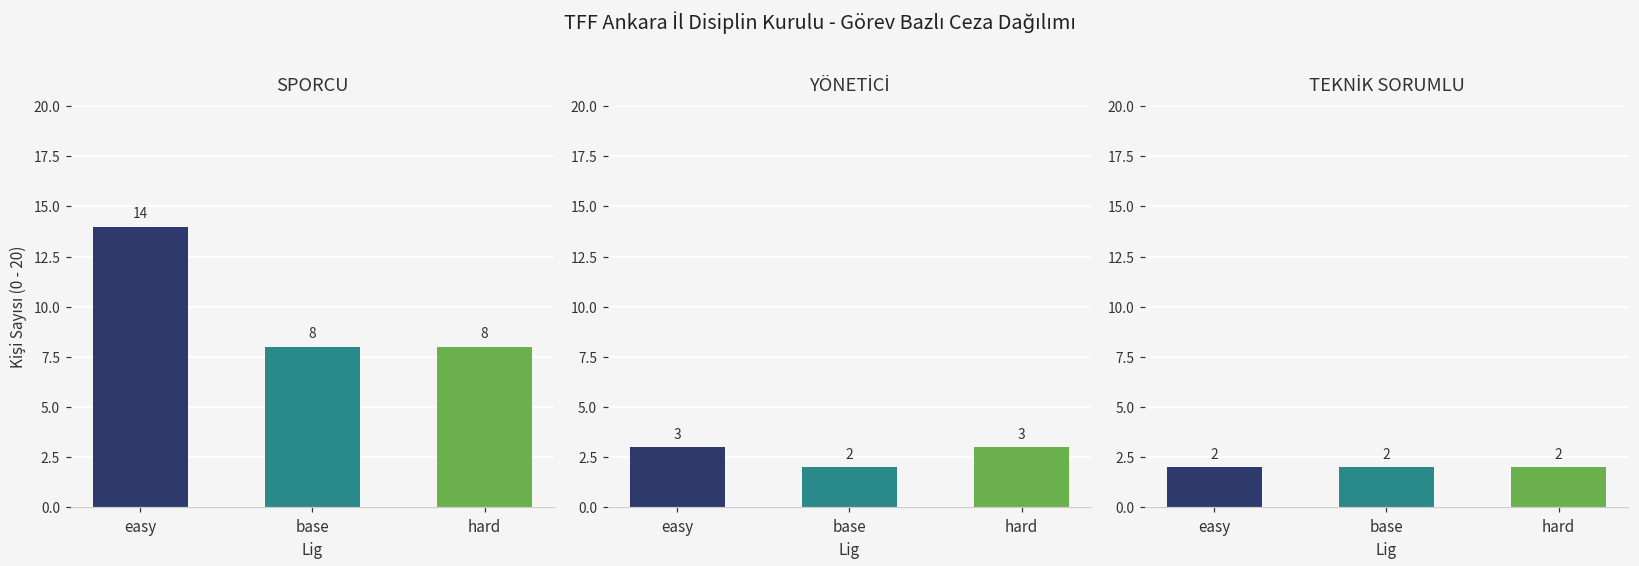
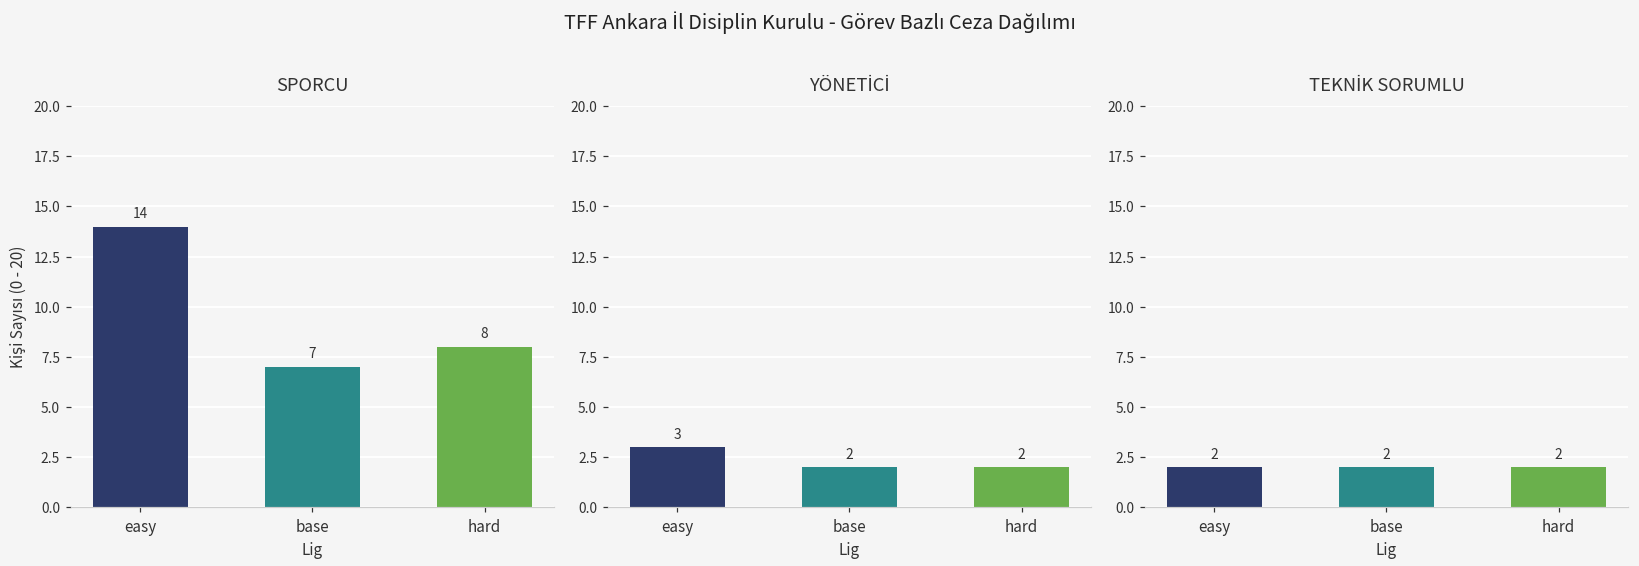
  {
    "SPORCU": {
      "easy": 14,
-     "base": 8,
+     "base": 7,
      "hard": 8
    },
    "YÖNETİCİ": {
      "easy": 3,
      "base": 2,
-     "hard": 3
+     "hard": 2
    },
    "TEKNİK SORUMLU": {
      "easy": 2,
      "base": 2,
      "hard": 2
    }
  }
